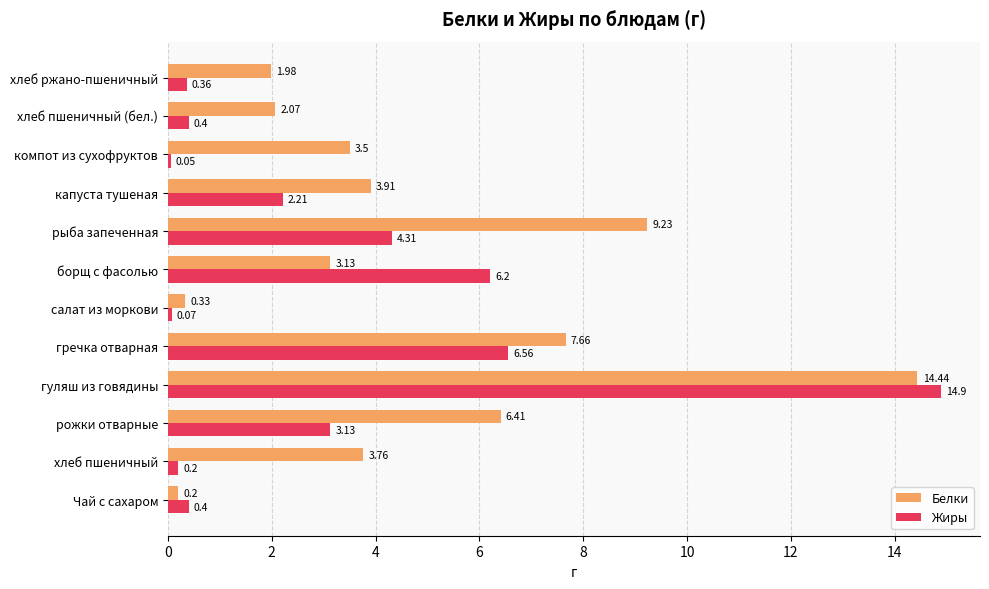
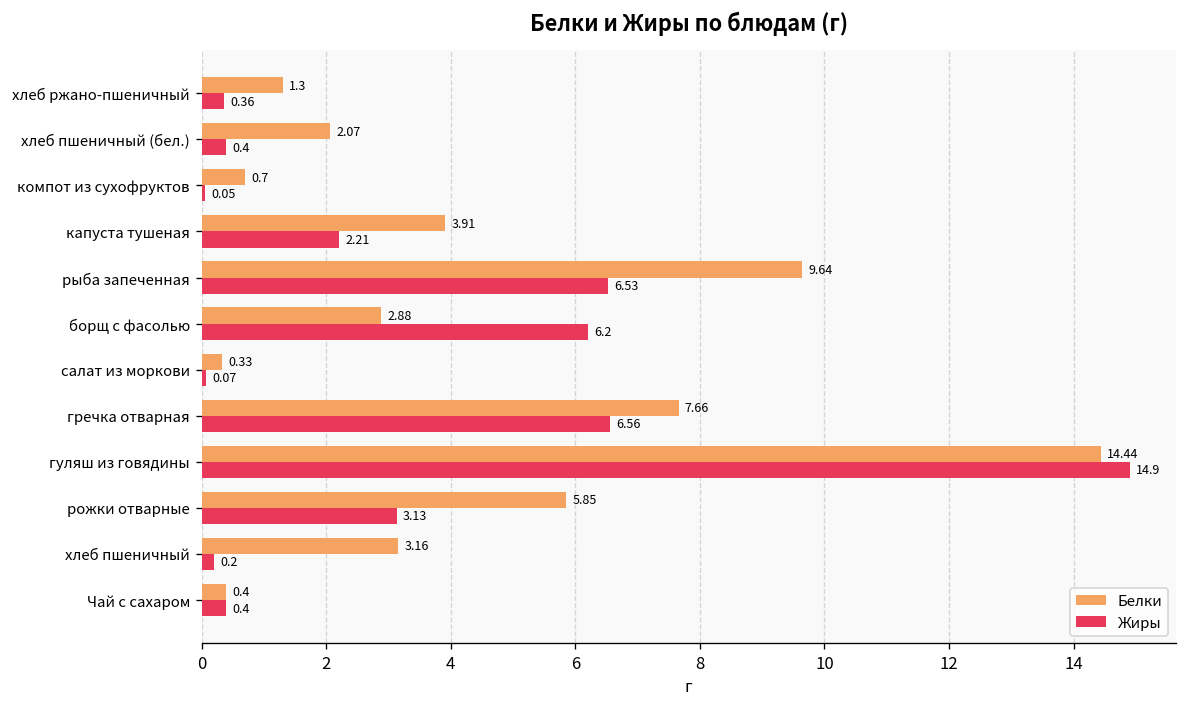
  {
    "Белки": {
-     "хлеб ржано-пшеничный": 1.98,
+     "хлеб ржано-пшеничный": 1.3,
      "хлеб пшеничный (бел.)": 2.07,
-     "компот из сухофруктов": 3.5,
+     "компот из сухофруктов": 0.7,
      "капуста тушеная": 3.91,
-     "рыба запеченная": 9.23,
-     "борщ с фасолью": 3.13,
+     "рыба запеченная": 9.64,
+     "борщ с фасолью": 2.88,
      "салат из моркови": 0.33,
      "гречка отварная": 7.66,
      "гуляш из говядины": 14.44,
-     "рожки отварные": 6.41,
-     "хлеб пшеничный": 3.76,
-     "Чай с сахаром": 0.2
+     "рожки отварные": 5.85,
+     "хлеб пшеничный": 3.16,
+     "Чай с сахаром": 0.4
    },
    "Жиры": {
      "хлеб ржано-пшеничный": 0.36,
      "хлеб пшеничный (бел.)": 0.4,
      "компот из сухофруктов": 0.05,
      "капуста тушеная": 2.21,
-     "рыба запеченная": 4.31,
+     "рыба запеченная": 6.53,
      "борщ с фасолью": 6.2,
      "салат из моркови": 0.07,
      "гречка отварная": 6.56,
      "гуляш из говядины": 14.9,
      "рожки отварные": 3.13,
      "хлеб пшеничный": 0.2,
      "Чай с сахаром": 0.4
    }
  }
